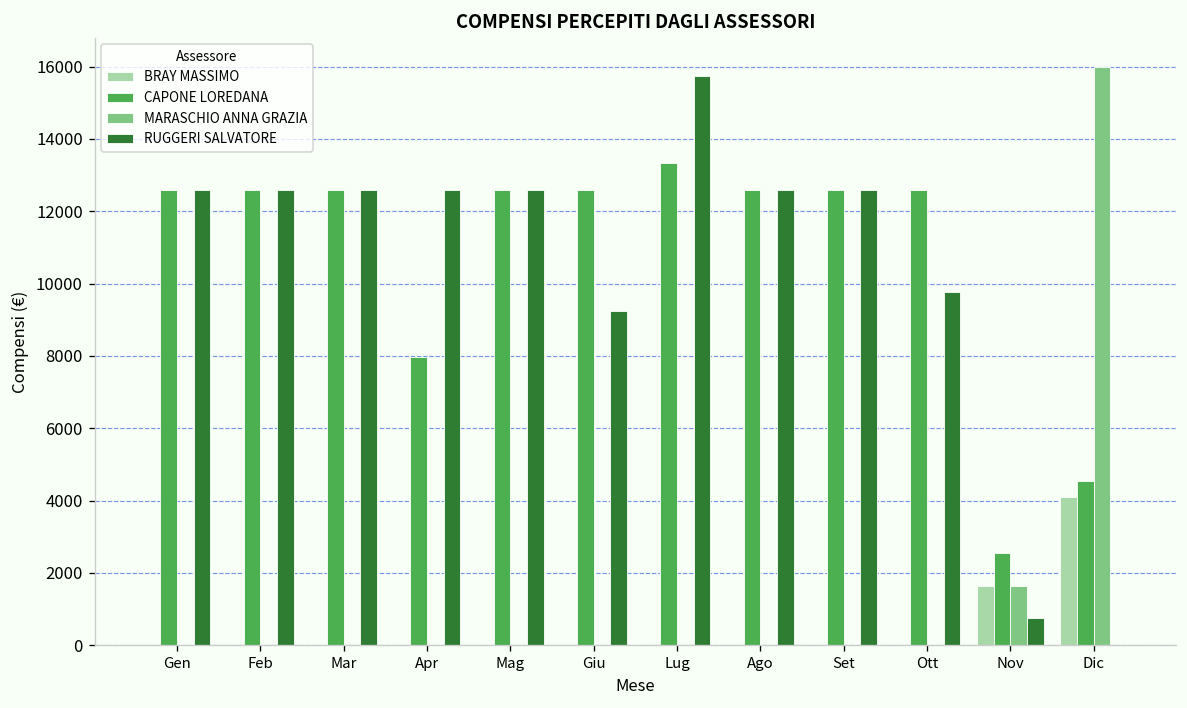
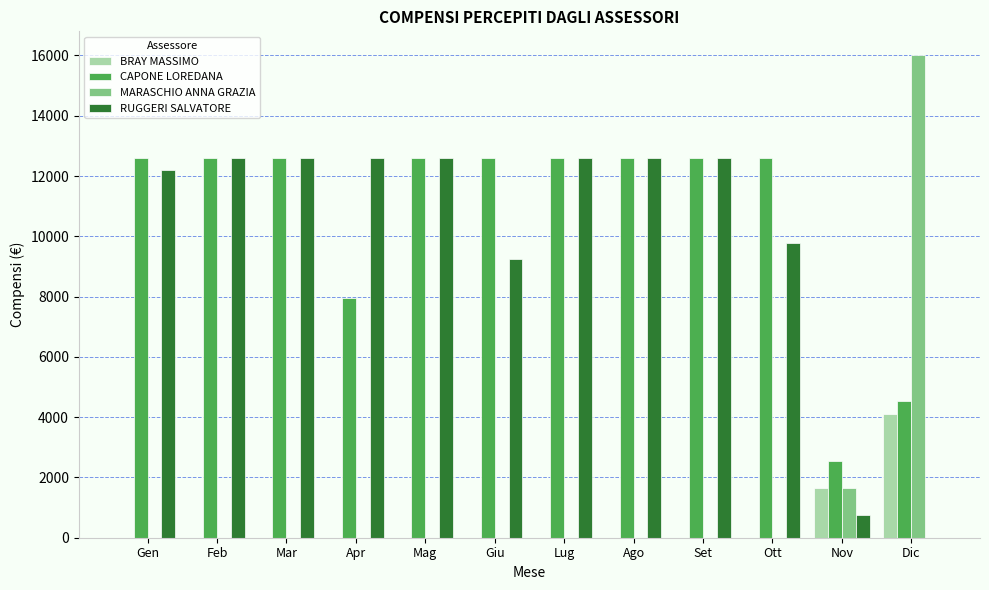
  {
    "CAPONE LOREDANA": {
      "Gen": 12600,
      "Feb": 12600,
      "Mar": 12600,
      "Apr": 8000,
      "Mag": 12600,
      "Giu": 12600,
-     "Lug": 13300,
+     "Lug": 12600,
      "Ago": 12600,
      "Set": 12600,
      "Ott": 12600,
      "Nov": 2500,
      "Dic": 4500
    },
    "RUGGERI SALVATORE": {
-     "Gen": 12600,
+     "Gen": 12200,
      "Feb": 12600,
      "Mar": 12600,
      "Apr": 12600,
      "Mag": 12600,
      "Giu": 9200,
-     "Lug": 15700,
+     "Lug": 12600,
      "Ago": 12600,
      "Set": 12600,
      "Ott": 9800,
      "Nov": 700,
      "Dic": 0
    }
  }
